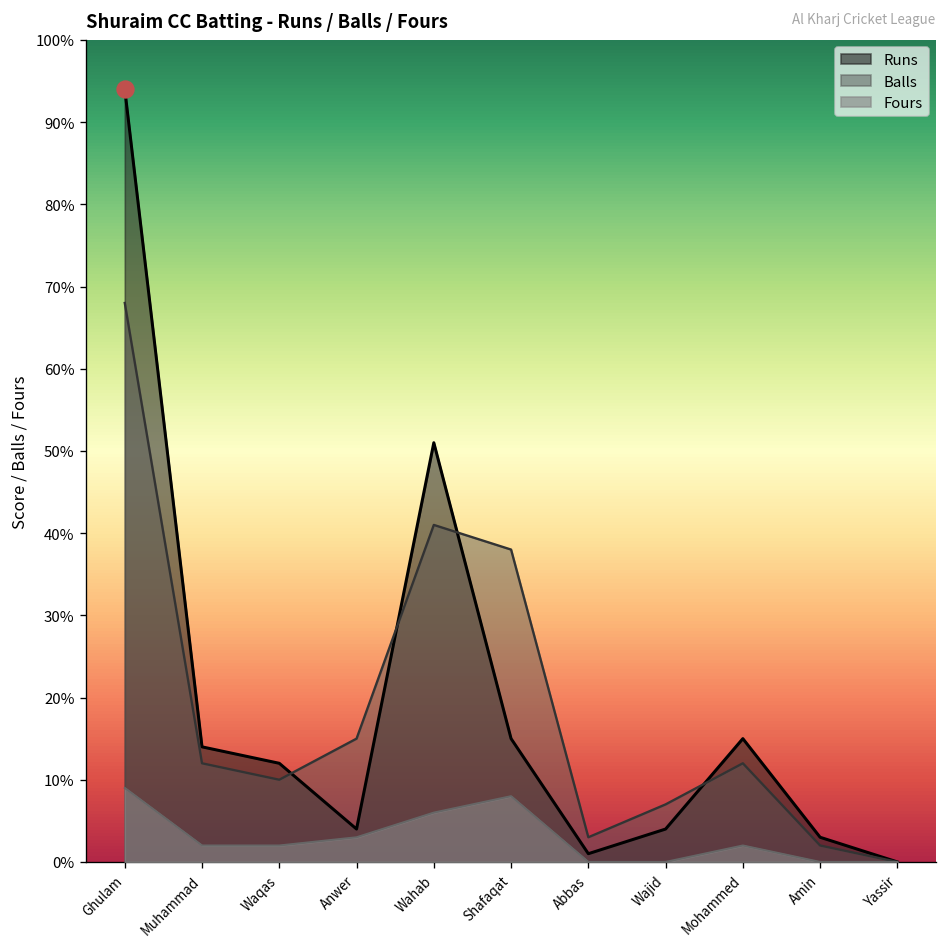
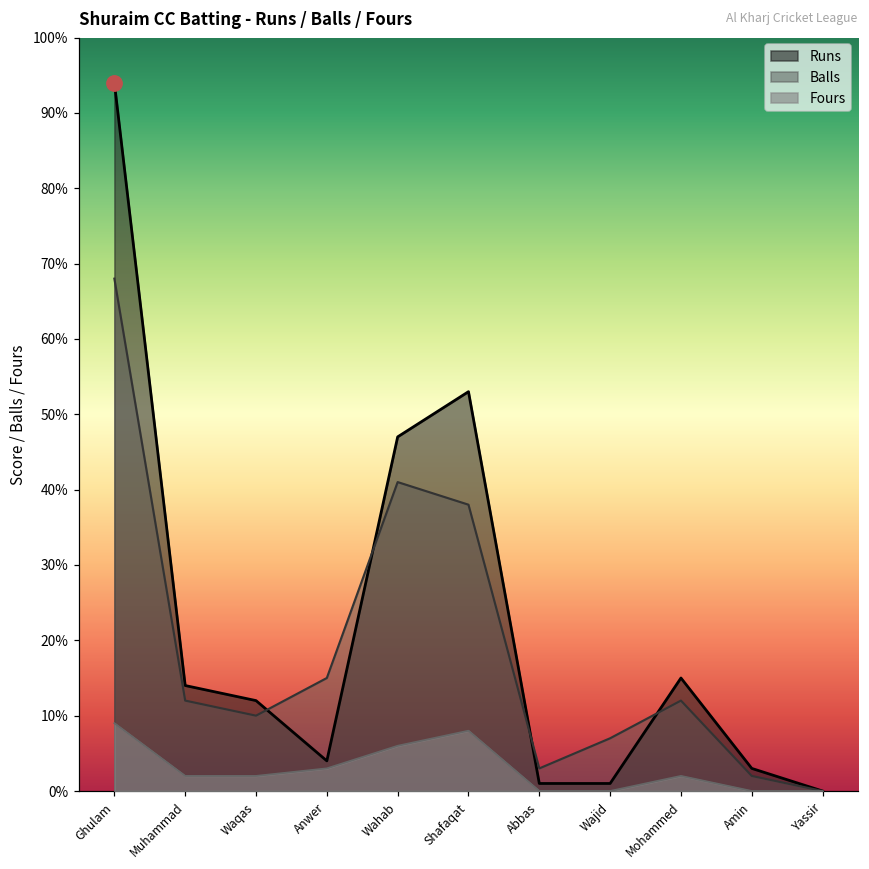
  {
    "Runs": {
      "Muhammad": "14%",
      "Waqas": "12%",
      "Anwer": "4%",
-     "Wahab": "51%",
-     "Shafaqat": "15%",
+     "Wahab": "47%",
+     "Shafaqat": "53%",
      "Abbas": "1%",
-     "Wajid": "4%",
+     "Wajid": "1%",
      "Mohammed": "15%",
      "Amin": "3%"
    }
  }
